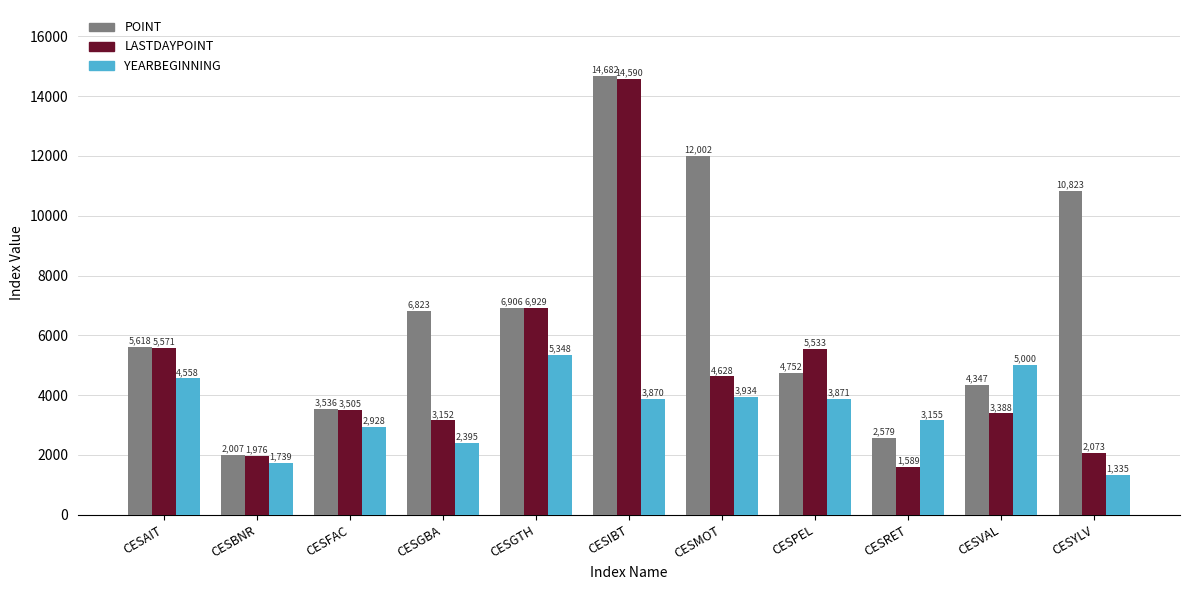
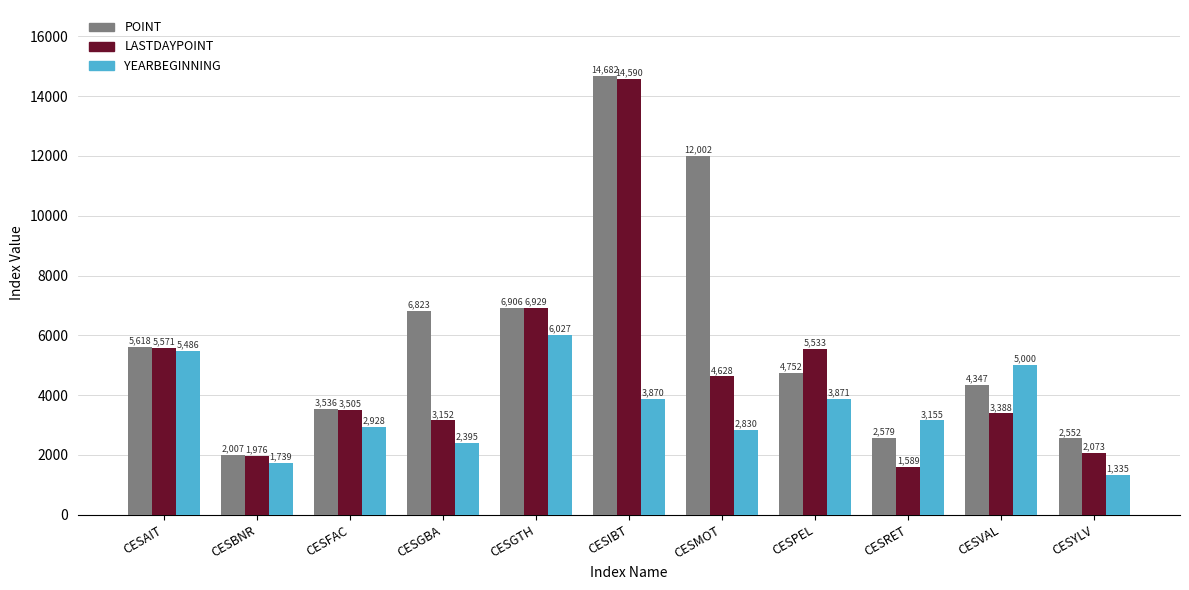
  {
    "POINT": {
      "CESAIT": "5,618",
      "CESBNR": "2,007",
      "CESFAC": "3,536",
      "CESGBA": "6,823",
      "CESGTH": "6,906",
      "CESIBT": "14,682",
      "CESMOT": "12,002",
      "CESPEL": "4,752",
      "CESRET": "2,579",
      "CESVAL": "4,347",
-     "CESYLV": "10,823"
+     "CESYLV": "2,552"
    },
    "LASTDAYPOINT": {
      "CESAIT": "5,571",
      "CESBNR": "1,976",
      "CESFAC": "3,505",
      "CESGBA": "3,152",
      "CESGTH": "6,929",
      "CESIBT": "14,590",
      "CESMOT": "4,628",
      "CESPEL": "5,533",
      "CESRET": "1,589",
      "CESVAL": "3,388",
      "CESYLV": "2,073"
    },
    "YEARBEGINNING": {
-     "CESAIT": "4,558",
+     "CESAIT": "5,486",
      "CESBNR": "1,739",
      "CESFAC": "2,928",
      "CESGBA": "2,395",
-     "CESGTH": "5,348",
+     "CESGTH": "6,027",
      "CESIBT": "3,870",
-     "CESMOT": "3,934",
+     "CESMOT": "2,830",
      "CESPEL": "3,871",
      "CESRET": "3,155",
      "CESVAL": "5,000",
      "CESYLV": "1,335"
    }
  }
